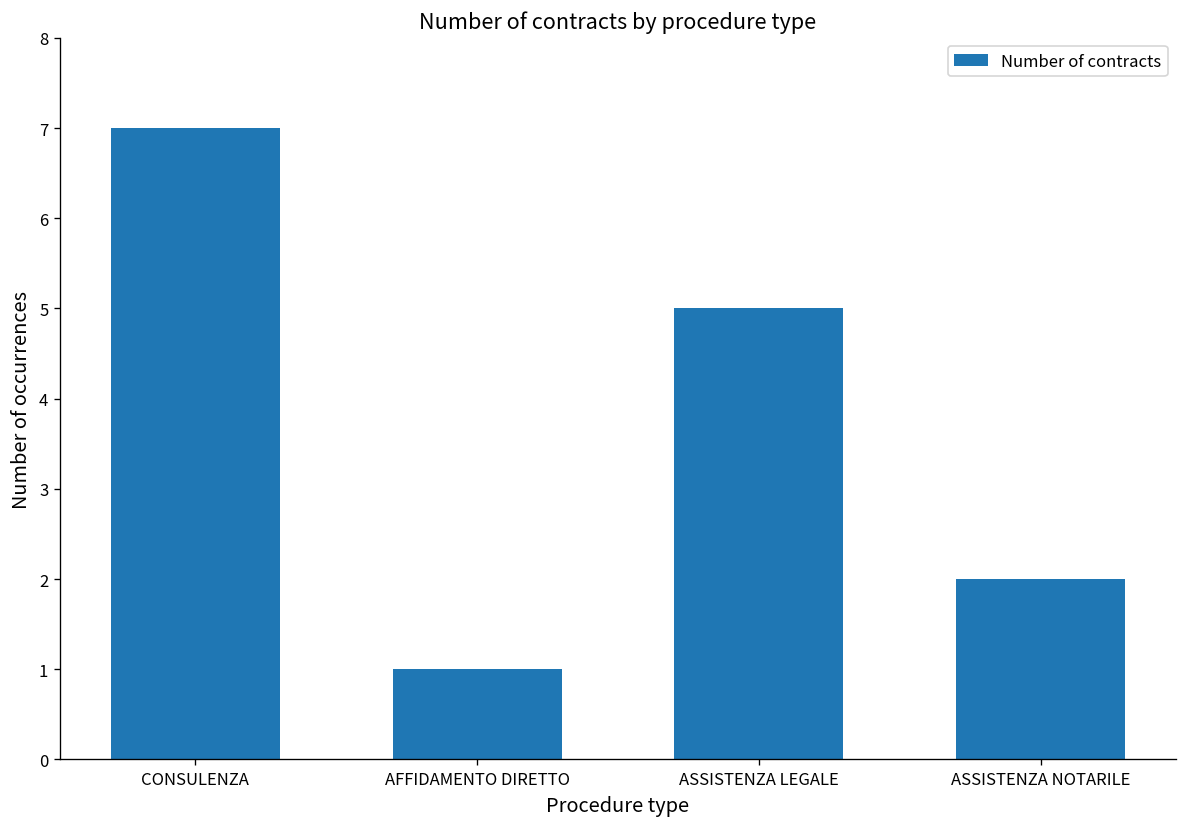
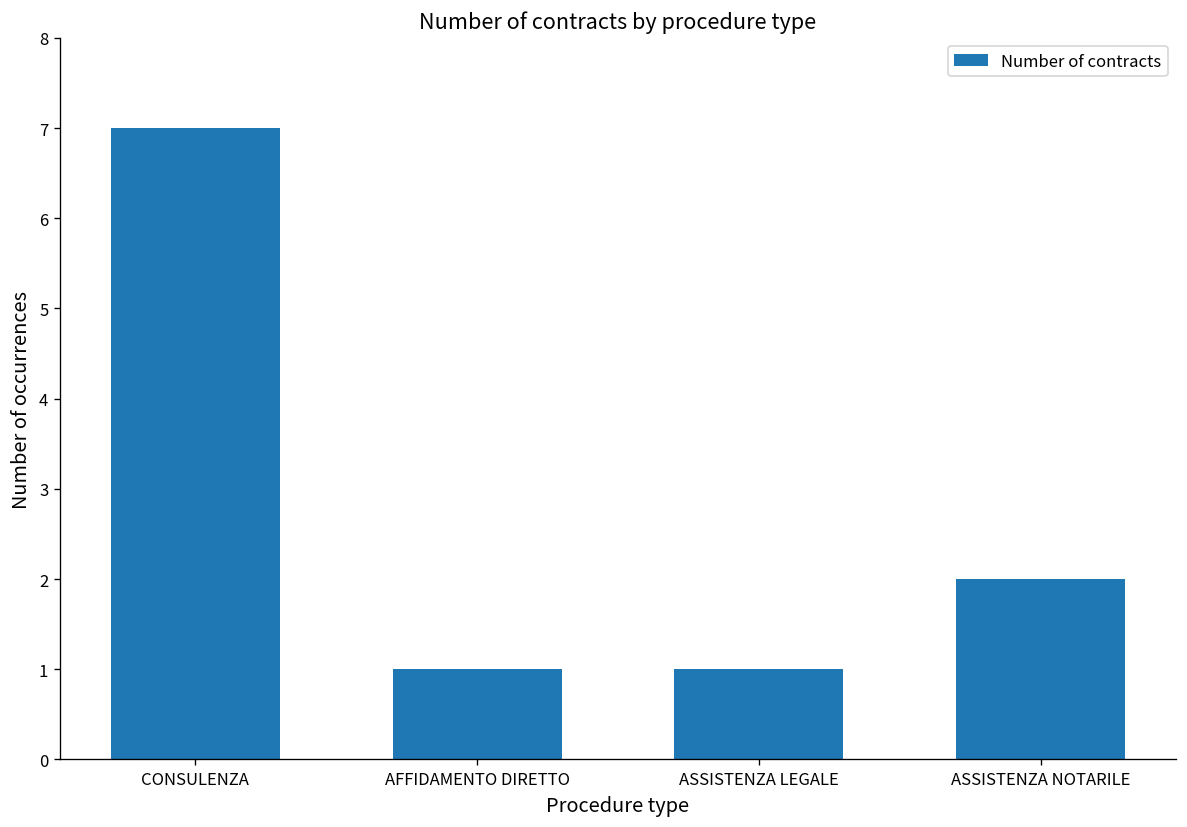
  {
    "CONSULENZA": 7,
    "AFFIDAMENTO DIRETTO": 1,
-   "ASSISTENZA LEGALE": 5,
+   "ASSISTENZA LEGALE": 1,
    "ASSISTENZA NOTARILE": 2
  }
